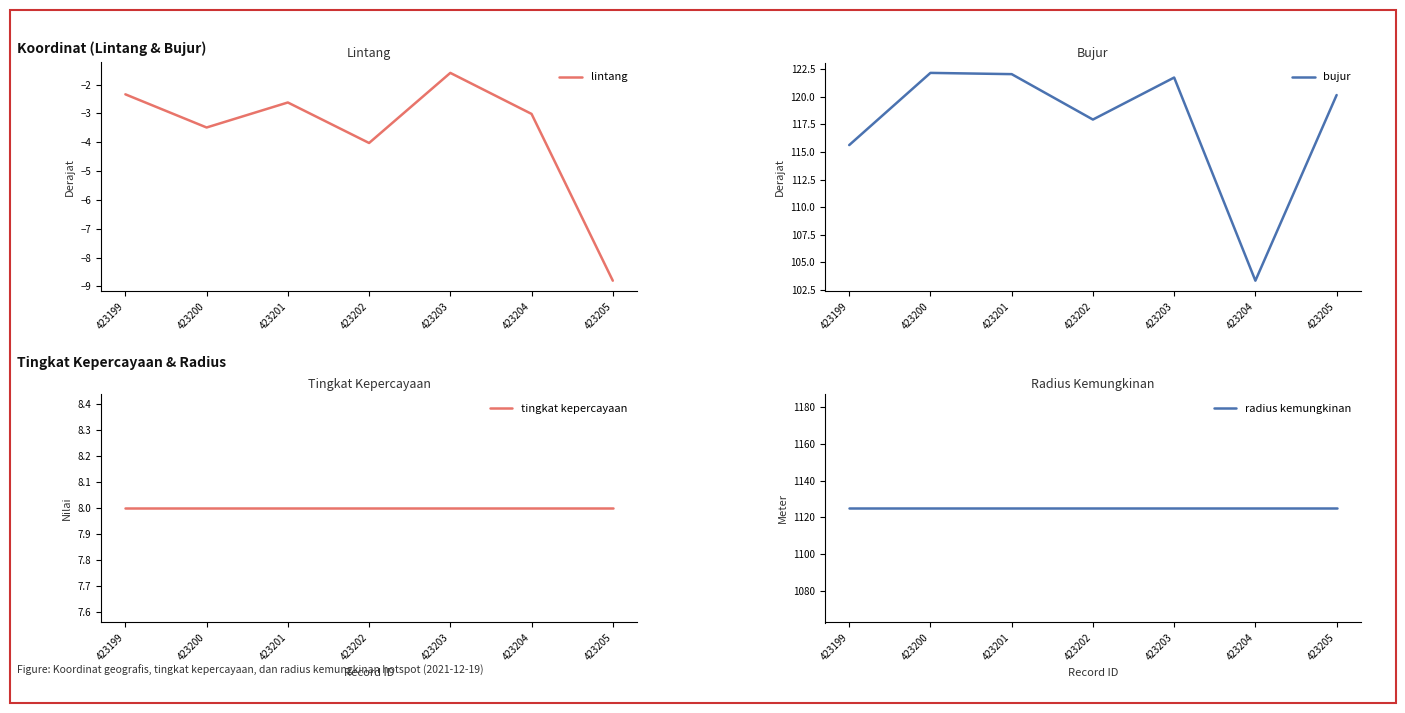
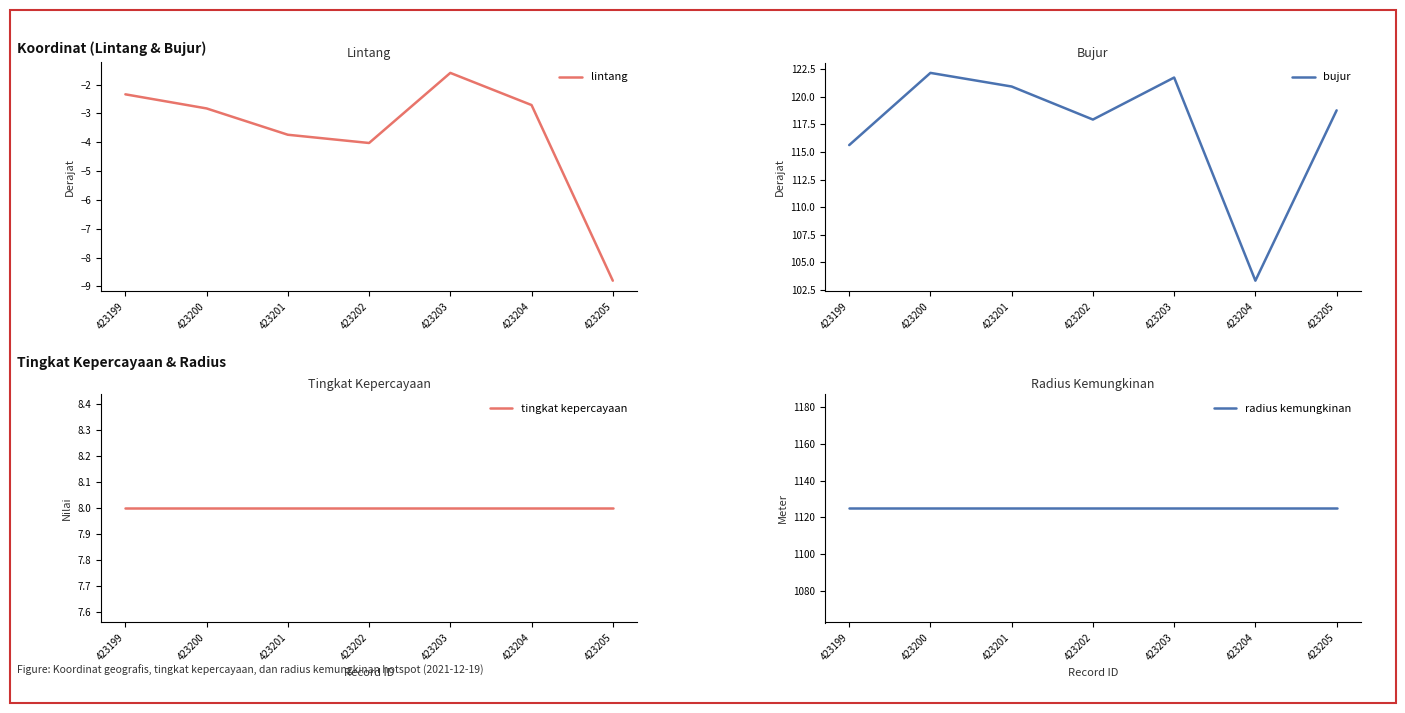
  {
    "Lintang": {
      "423199": -2.3,
-     "423200": -3.5,
-     "423201": -2.6,
+     "423200": -2.8,
+     "423201": -3.7,
      "423202": -4.0,
      "423203": -1.6,
-     "423204": -3.0,
+     "423204": -2.7,
      "423205": -8.8
    },
    "Bujur": {
      "423199": 115.6,
      "423200": 122.2,
-     "423201": 122.1,
+     "423201": 120.9,
      "423202": 117.9,
      "423203": 121.8,
      "423204": 103.3,
-     "423205": 120.2
+     "423205": 118.8
    },
    "Tingkat Kepercayaan": {
      "423199": 8.00,
      "423200": 8.00,
      "423201": 8.00,
      "423202": 8.00,
      "423203": 8.00,
      "423204": 8.00,
      "423205": 8.00
    },
    "Radius Kemungkinan": {
      "423199": 1125,
      "423200": 1125,
      "423201": 1125,
      "423202": 1125,
      "423203": 1125,
      "423204": 1125,
      "423205": 1125
    }
  }
